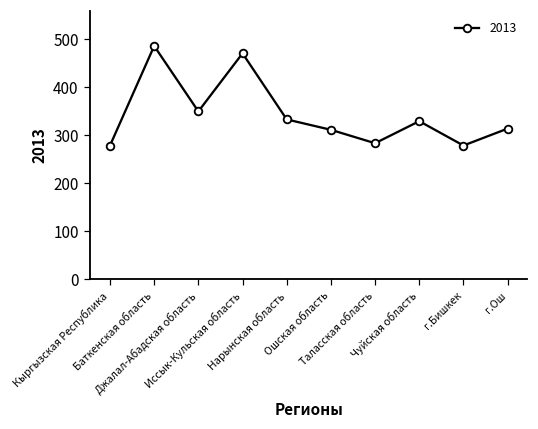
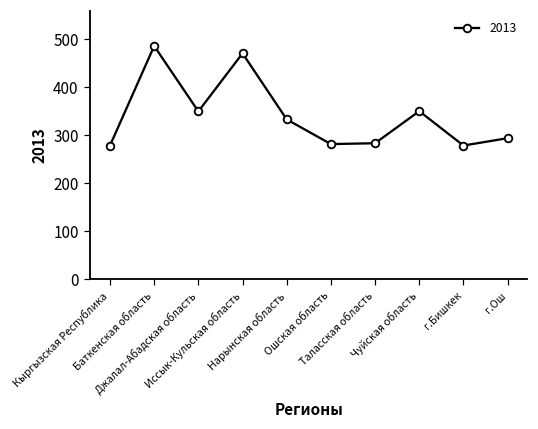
  {
    "Кыргызская Республика": 280,
    "Баткенская область": 490,
    "Джалал-Абадская область": 350,
    "Иссык-Кульская область": 470,
    "Нарынская область": 330,
-   "Ошская область": 310,
+   "Ошская область": 280,
    "Таласская область": 280,
-   "Чуйская область": 330,
+   "Чуйская область": 350,
    "г.Бишкек": 280,
-   "г.Ош": 310
+   "г.Ош": 290
  }
